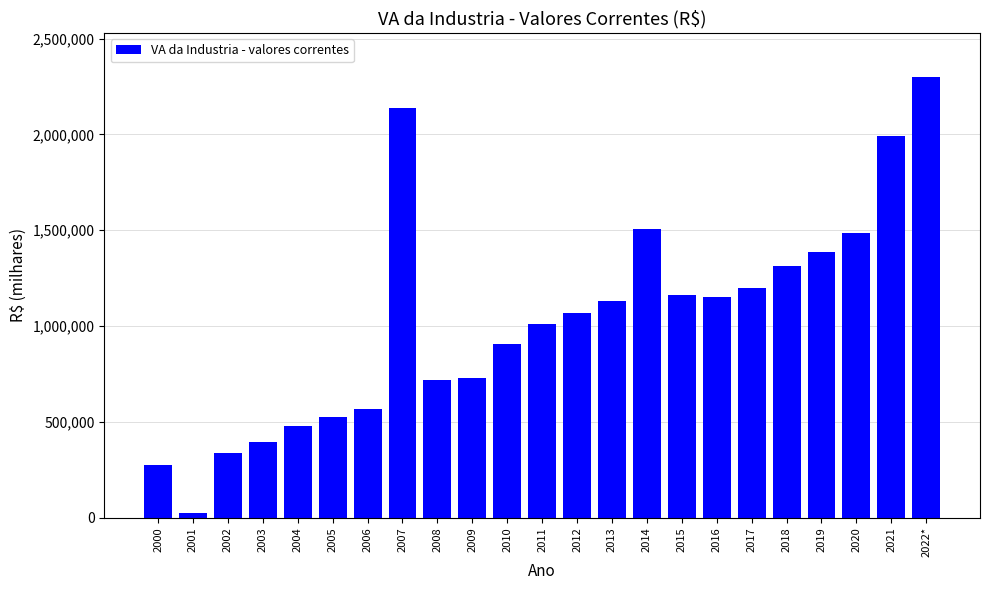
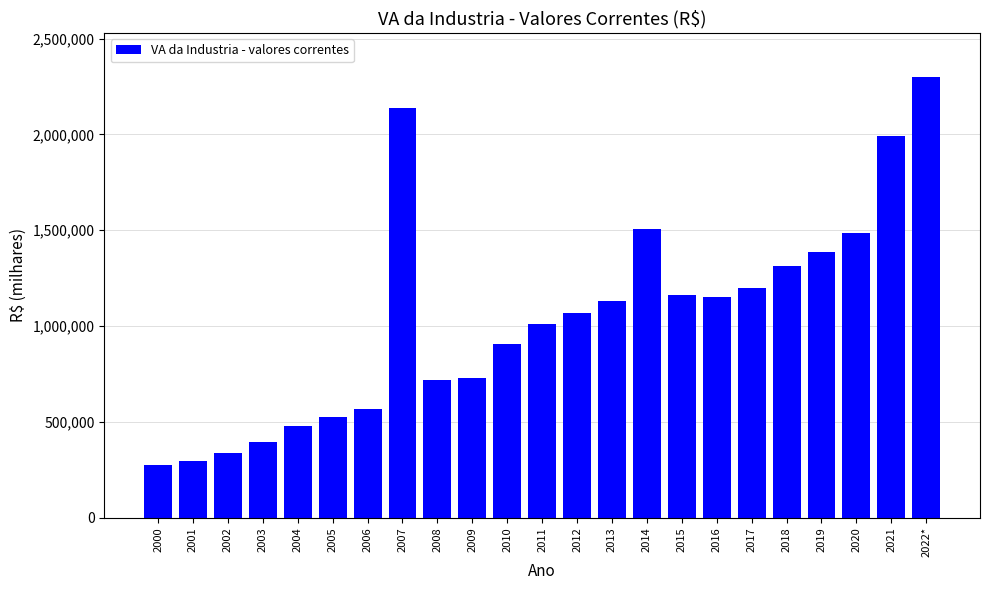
  {
    "2000": "280,000",
-   "2001": "30,000",
+   "2001": "300,000",
    "2002": "330,000",
    "2003": "400,000",
    "2004": "480,000",
    "2005": "520,000",
    "2006": "570,000",
    "2007": "2,140,000",
    "2008": "720,000",
    "2009": "730,000",
    "2010": "900,000",
    "2011": "1,010,000",
    "2012": "1,070,000",
    "2013": "1,130,000",
    "2014": "1,510,000",
    "2015": "1,160,000",
    "2016": "1,150,000",
    "2017": "1,200,000",
    "2018": "1,310,000",
    "2019": "1,390,000",
    "2020": "1,480,000",
    "2021": "1,990,000",
    "2022*": "2,300,000"
  }
